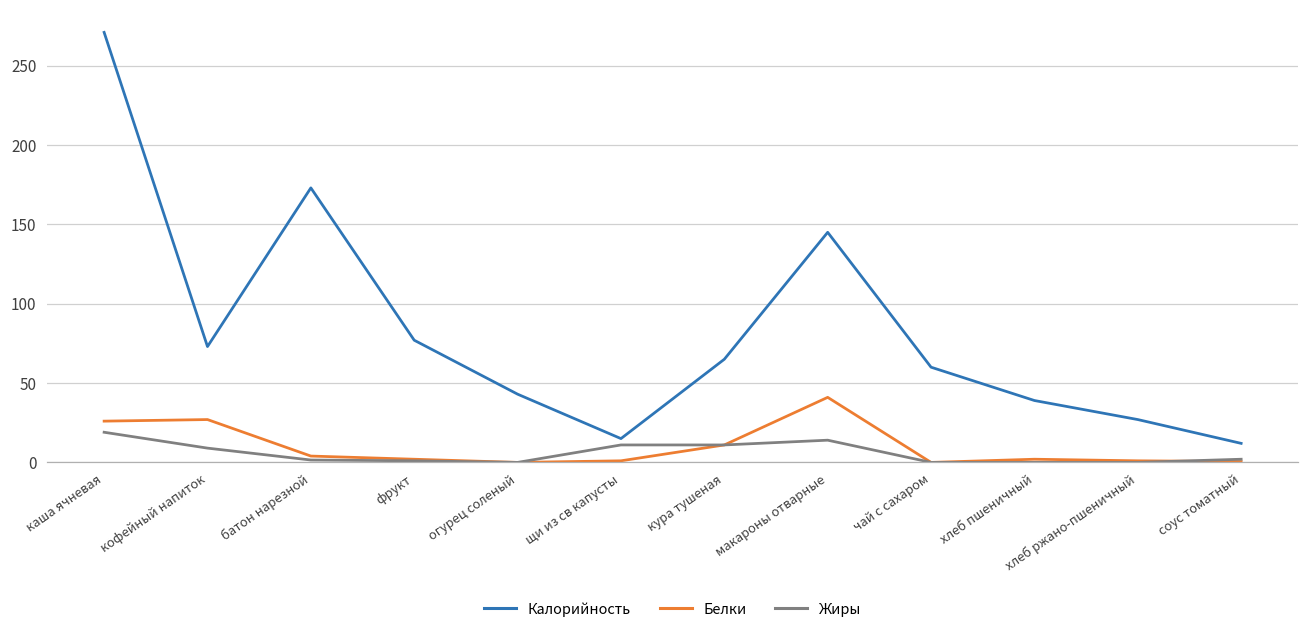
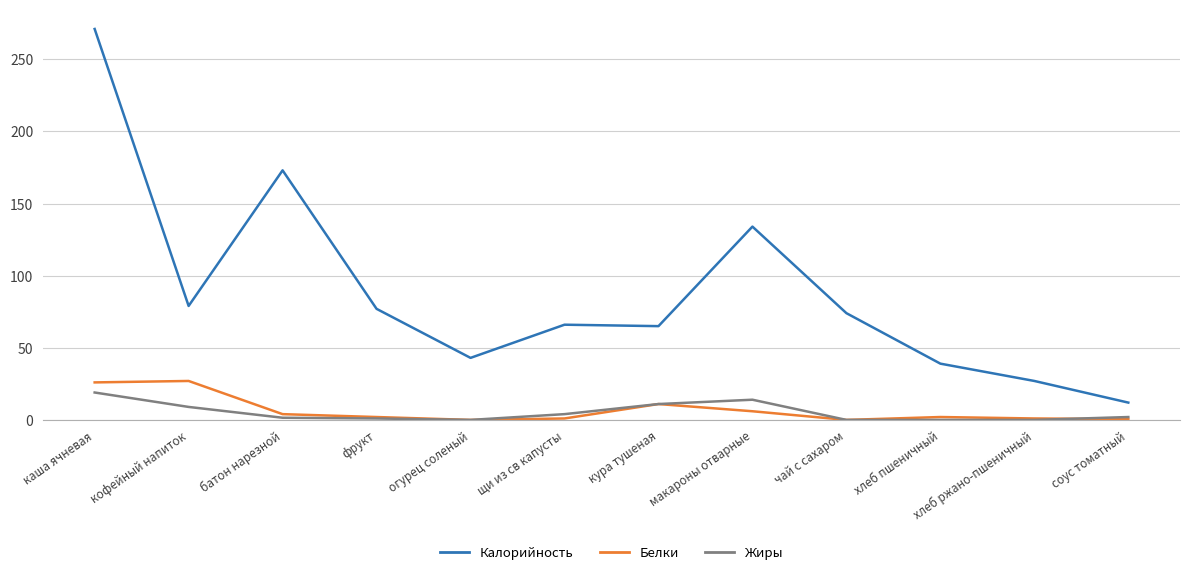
  {
    "Калорийность": {
      "каша ячневая": 271,
-     "кофейный напиток": 73,
+     "кофейный напиток": 79,
      "батон нарезной": 173,
      "фрукт": 77,
      "огурец соленый": 43,
-     "щи из св капусты": 15,
+     "щи из св капусты": 66,
      "кура тушеная": 65,
-     "макароны отварные": 145,
-     "чай с сахаром": 60,
+     "макароны отварные": 134,
+     "чай с сахаром": 74,
      "хлеб пшеничный": 39,
      "хлеб ржано-пшеничный": 27,
      "соус томатный": 12
    },
    "Белки": {
      "каша ячневая": 26,
      "кофейный напиток": 27,
      "батон нарезной": 4,
      "щи из св капусты": 1,
-     "макароны отварные": 41,
+     "макароны отварные": 6,
      "хлеб пшеничный": 2
    },
    "Жиры": {
      "каша ячневая": 19,
      "кофейный напиток": 9,
      "батон нарезной": 2,
-     "щи из св капусты": 11,
+     "щи из св капусты": 4,
      "макароны отварные": 14,
      "хлеб пшеничный": 0
    }
  }
